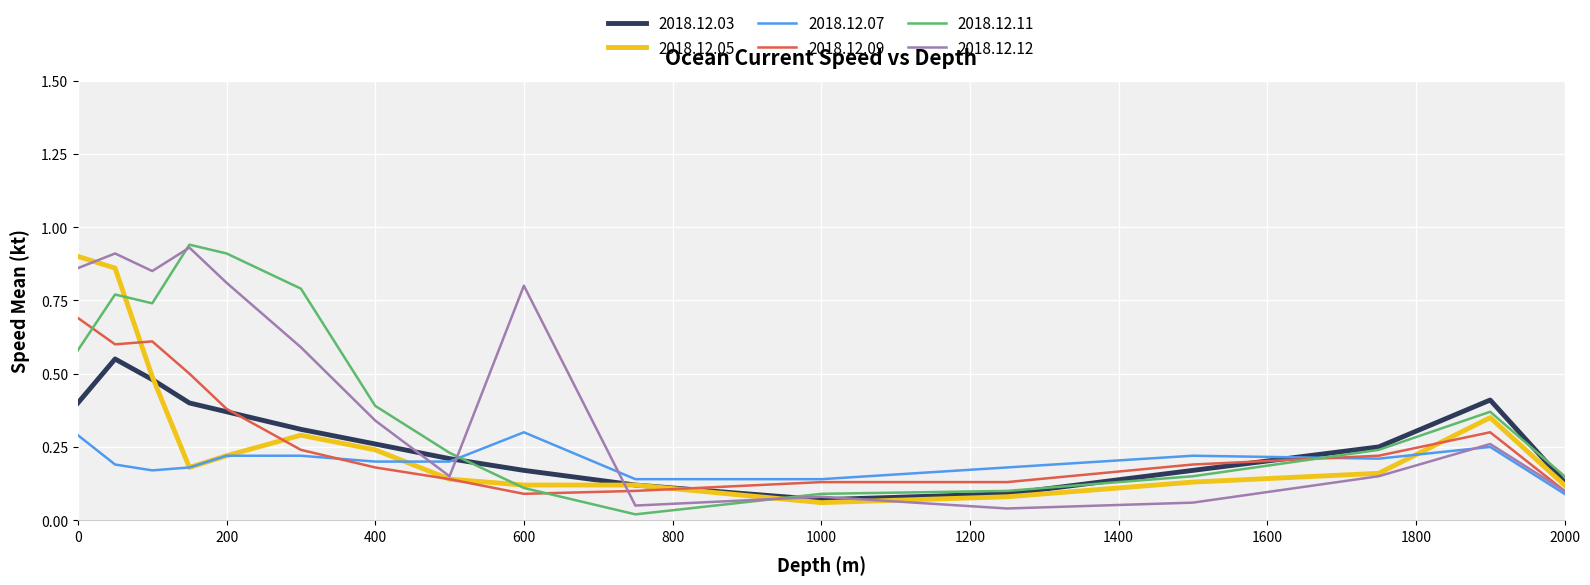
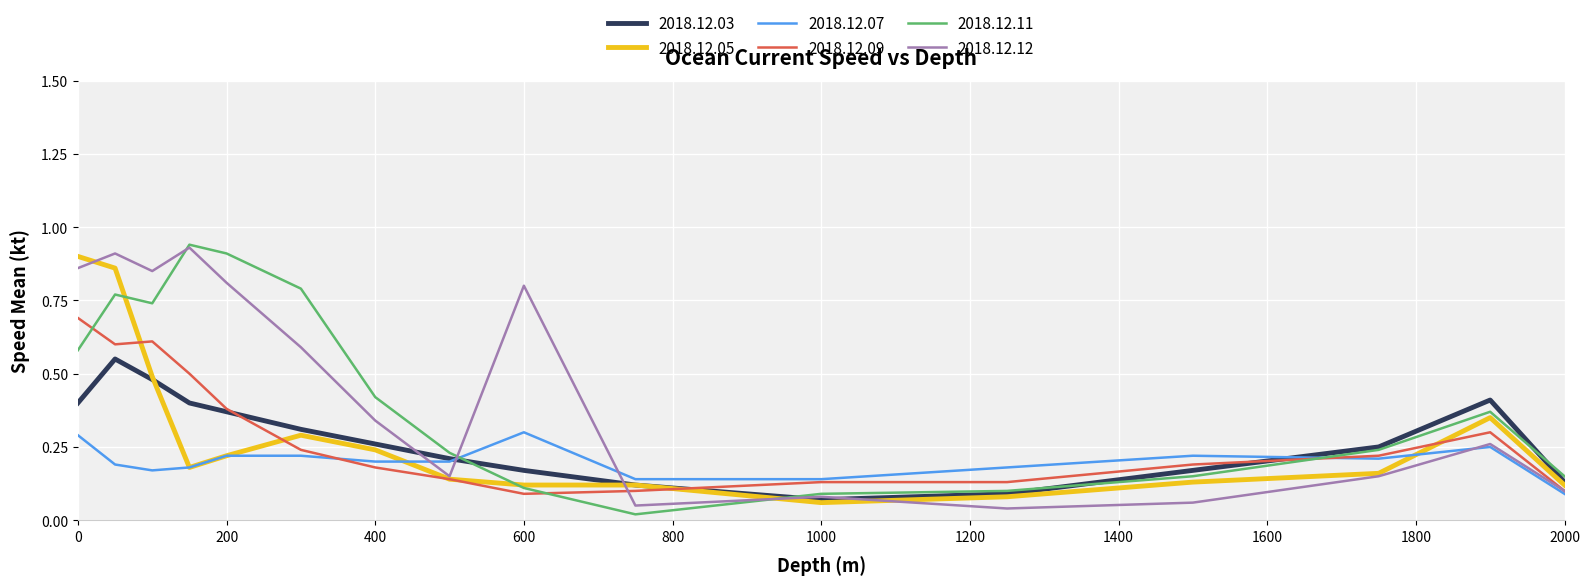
  {
    "2018.12.03": {
      "0": 0.40,
      "200": 0.37,
      "400": 0.26,
      "600": 0.17,
      "1000": 0.07,
      "2000": 0.13
    },
    "2018.12.05": {
      "0": 0.90,
      "400": 0.24,
      "600": 0.12,
      "1000": 0.06,
      "2000": 0.12
    },
    "2018.12.07": {
      "0": 0.29,
      "400": 0.20,
      "600": 0.30,
      "1000": 0.14,
      "2000": 0.09
    },
    "2018.12.09": {
      "0": 0.69,
      "200": 0.38,
      "400": 0.18,
      "600": 0.09,
      "1000": 0.13
    },
    "2018.12.11": {
      "0": 0.58,
      "200": 0.91,
-     "400": 0.39,
+     "400": 0.42,
      "600": 0.11,
      "1000": 0.09,
      "2000": 0.15
    },
    "2018.12.12": {
      "0": 0.86,
      "200": 0.81,
      "400": 0.34,
      "600": 0.80,
      "1000": 0.08
    }
  }
